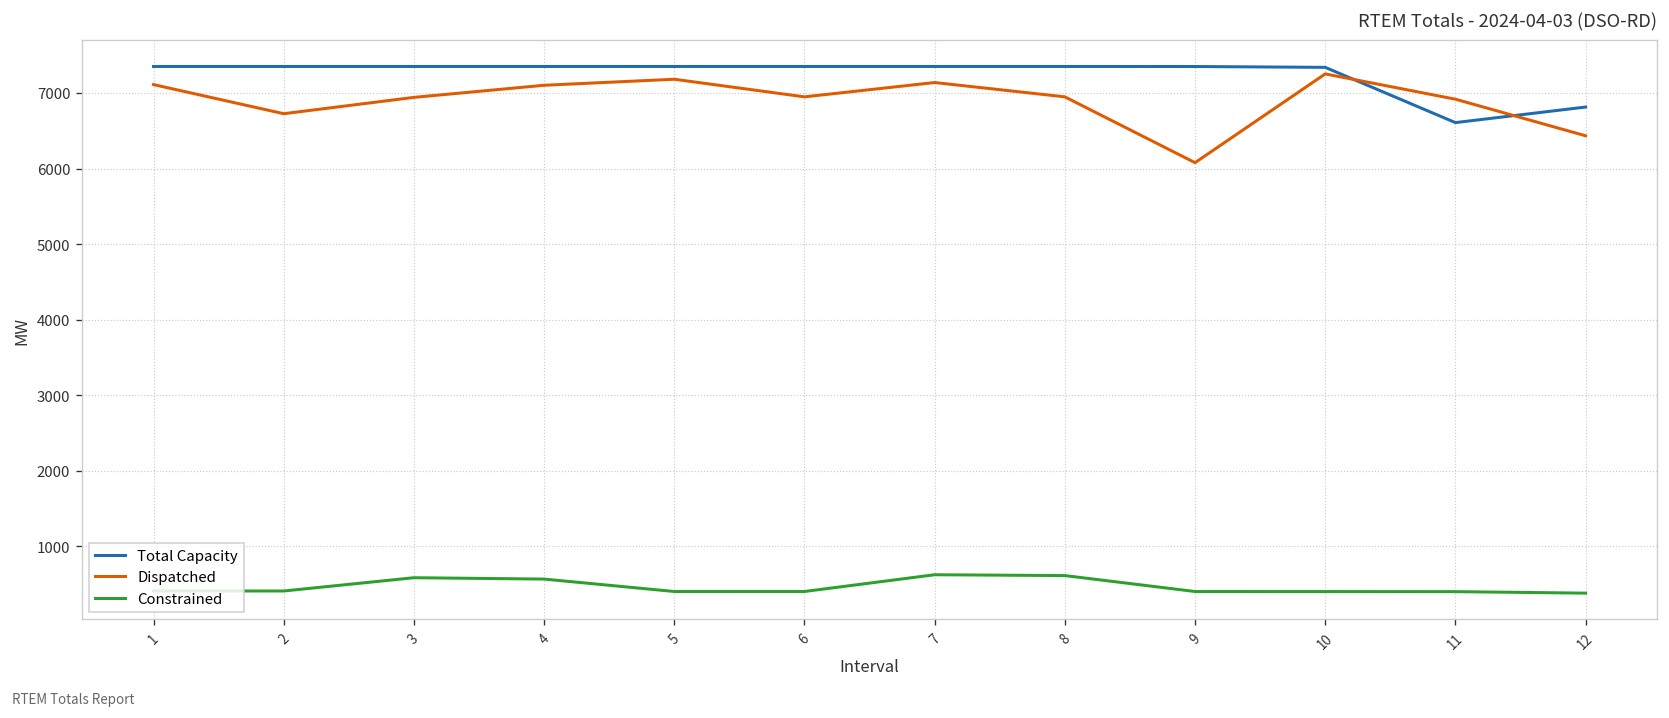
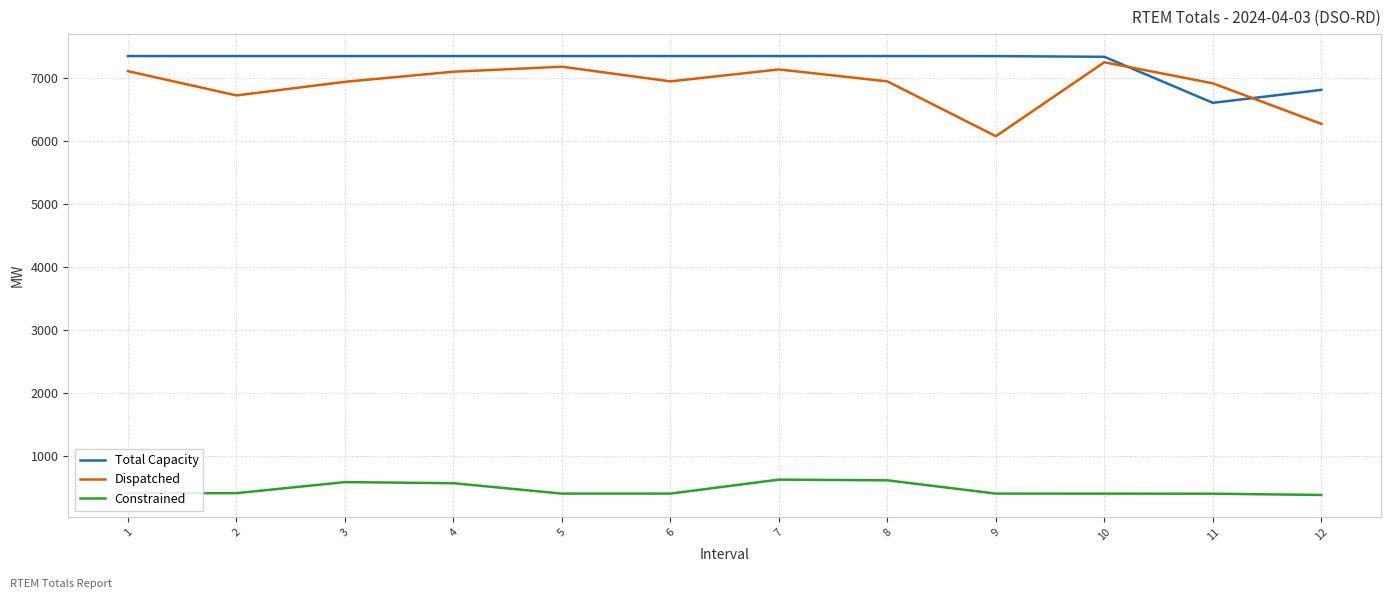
  {
    "Total Capacity": {
      "1": 7400,
      "2": 7400,
      "3": 7400,
      "4": 7400,
      "5": 7400,
      "6": 7400,
      "7": 7400,
      "8": 7400,
      "9": 7400,
      "10": 7300,
      "11": 6600,
      "12": 6800
    },
    "Dispatched": {
      "1": 7100,
      "2": 6700,
      "3": 6900,
      "4": 7100,
      "5": 7200,
      "6": 7000,
      "7": 7100,
      "8": 7000,
      "9": 6100,
      "10": 7300,
      "11": 6900,
-     "12": 6400
+     "12": 6300
    },
    "Constrained": {
      "2": 400,
      "3": 600,
      "4": 600,
      "5": 400,
      "6": 400,
      "7": 600,
      "8": 600,
      "9": 400,
      "10": 400,
      "11": 400,
      "12": 400
    }
  }
